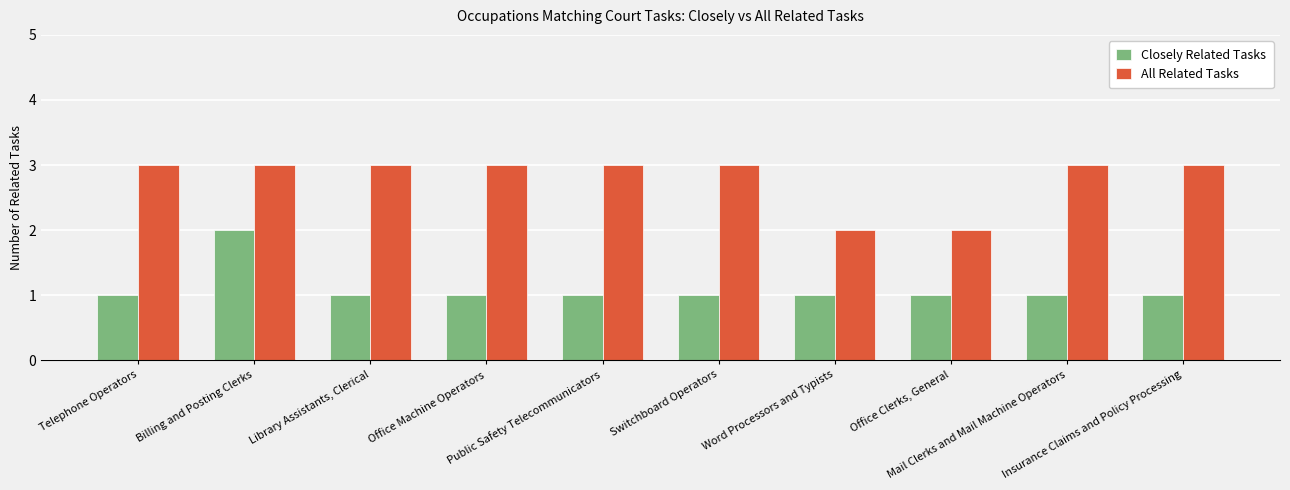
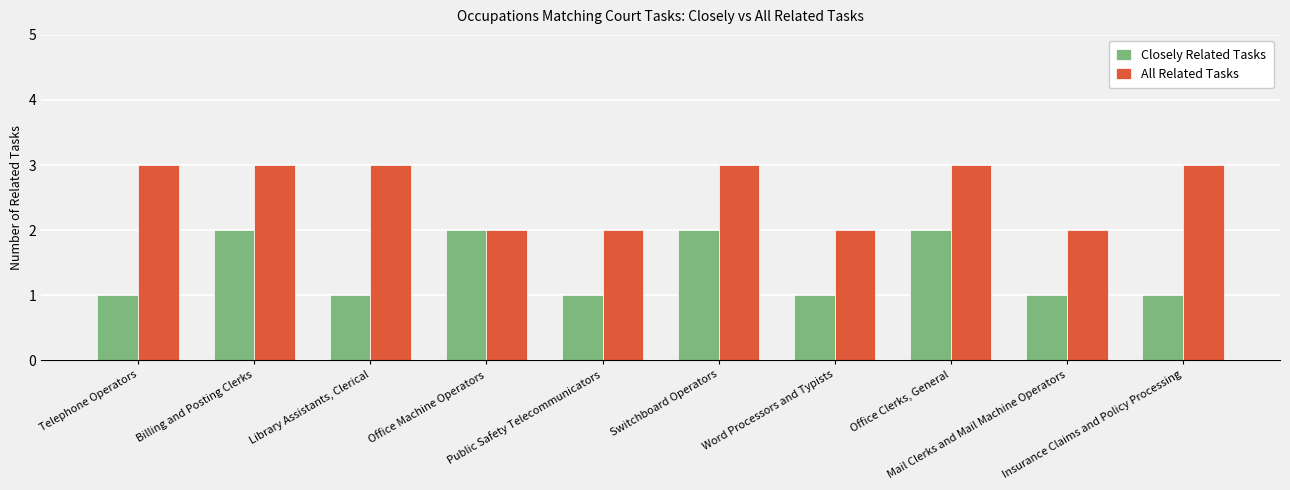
  {
    "Closely Related Tasks": {
      "Telephone Operators": 1,
      "Billing and Posting Clerks": 2,
      "Library Assistants, Clerical": 1,
-     "Office Machine Operators": 1,
+     "Office Machine Operators": 2,
      "Public Safety Telecommunicators": 1,
-     "Switchboard Operators": 1,
+     "Switchboard Operators": 2,
      "Word Processors and Typists": 1,
-     "Office Clerks, General": 1,
+     "Office Clerks, General": 2,
      "Mail Clerks and Mail Machine Operators": 1,
      "Insurance Claims and Policy Processing": 1
    },
    "All Related Tasks": {
      "Telephone Operators": 3,
      "Billing and Posting Clerks": 3,
      "Library Assistants, Clerical": 3,
-     "Office Machine Operators": 3,
-     "Public Safety Telecommunicators": 3,
+     "Office Machine Operators": 2,
+     "Public Safety Telecommunicators": 2,
      "Switchboard Operators": 3,
      "Word Processors and Typists": 2,
-     "Office Clerks, General": 2,
-     "Mail Clerks and Mail Machine Operators": 3,
+     "Office Clerks, General": 3,
+     "Mail Clerks and Mail Machine Operators": 2,
      "Insurance Claims and Policy Processing": 3
    }
  }
